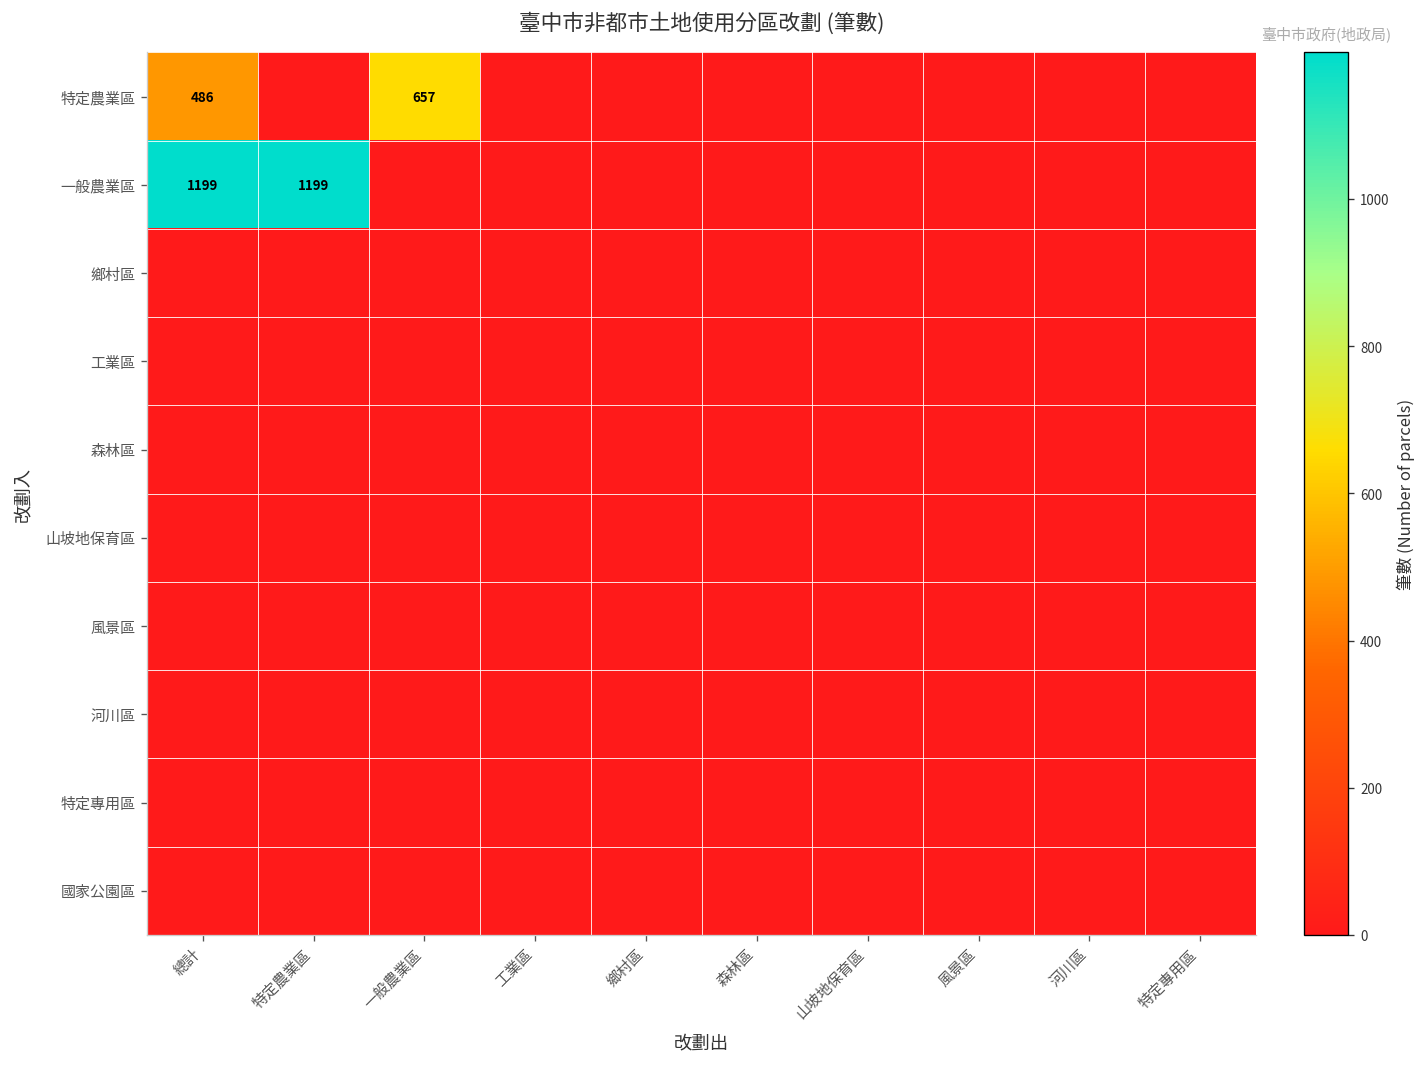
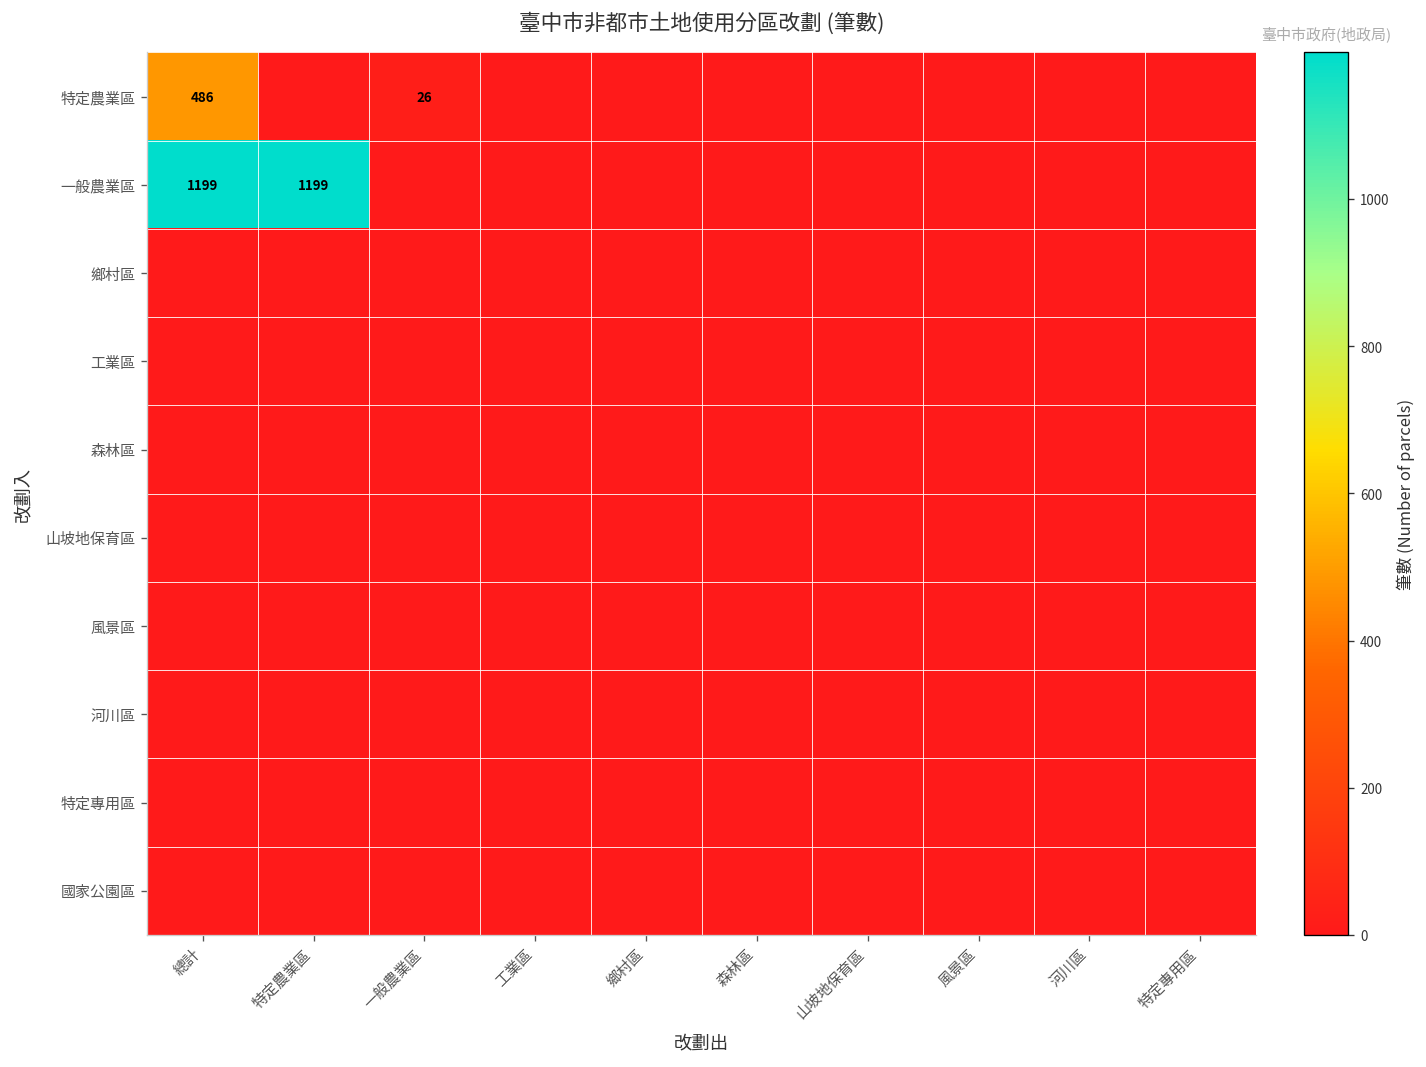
  {
    "特定農業區": {
      "總計": 486,
-     "一般農業區": 657
+     "一般農業區": 26
    },
    "一般農業區": {
      "總計": 1199,
      "特定農業區": 1199
    }
  }
